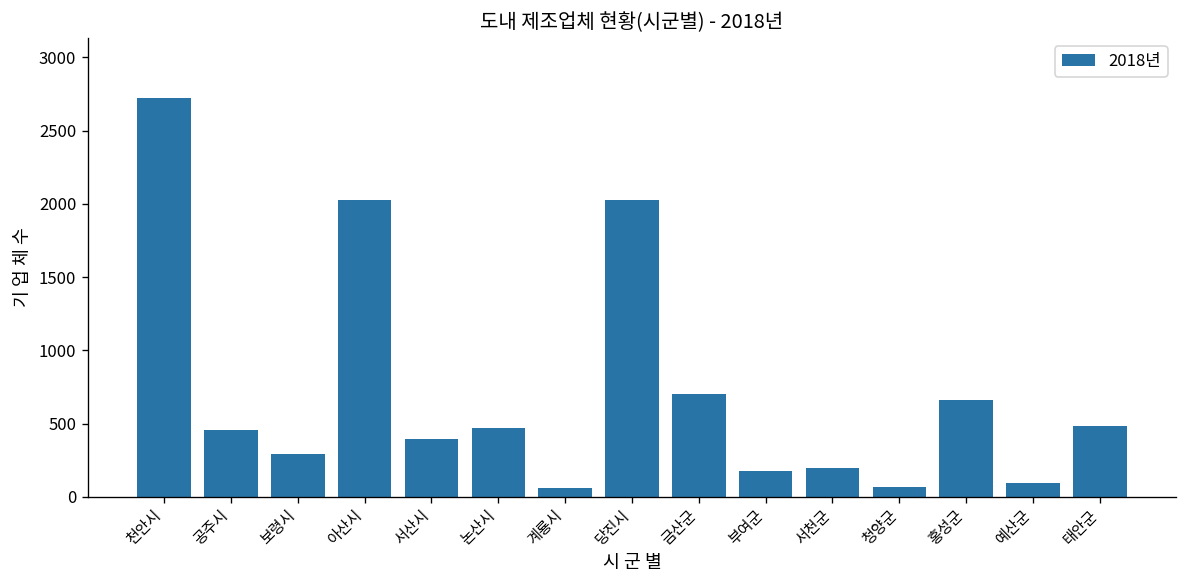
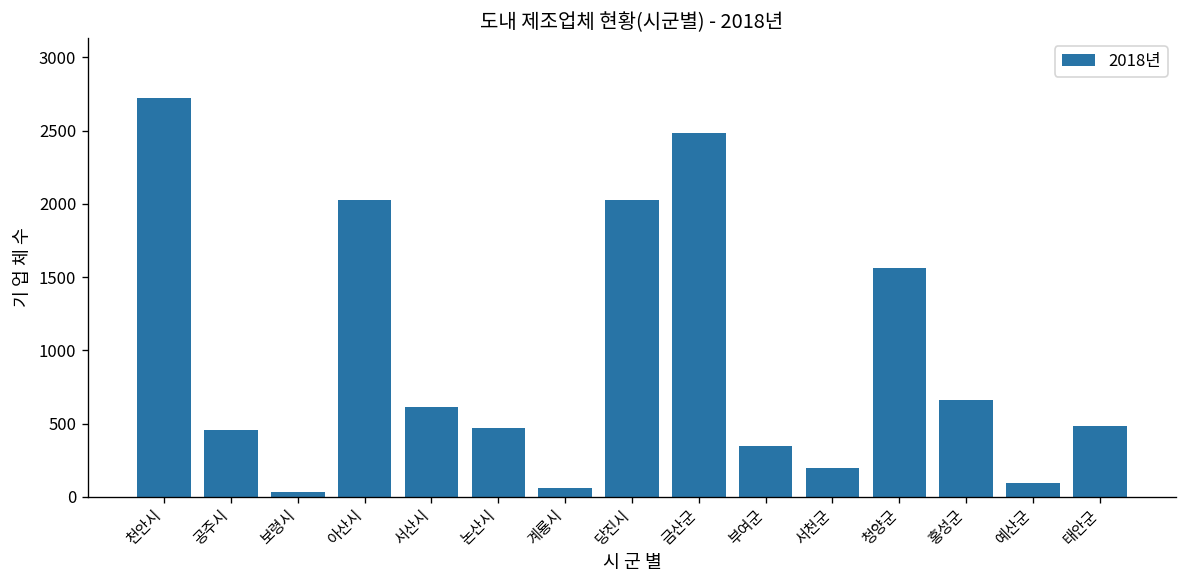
  {
    "천안시": 2720,
    "공주시": 450,
-   "보령시": 290,
+   "보령시": 30,
    "아산시": 2030,
-   "서산시": 400,
+   "서산시": 610,
    "논산시": 470,
    "계룡시": 60,
    "당진시": 2030,
-   "금산군": 700,
-   "부여군": 180,
+   "금산군": 2480,
+   "부여군": 350,
    "서천군": 200,
-   "청양군": 70,
+   "청양군": 1560,
    "홍성군": 660,
    "예산군": 90,
    "태안군": 480
  }
